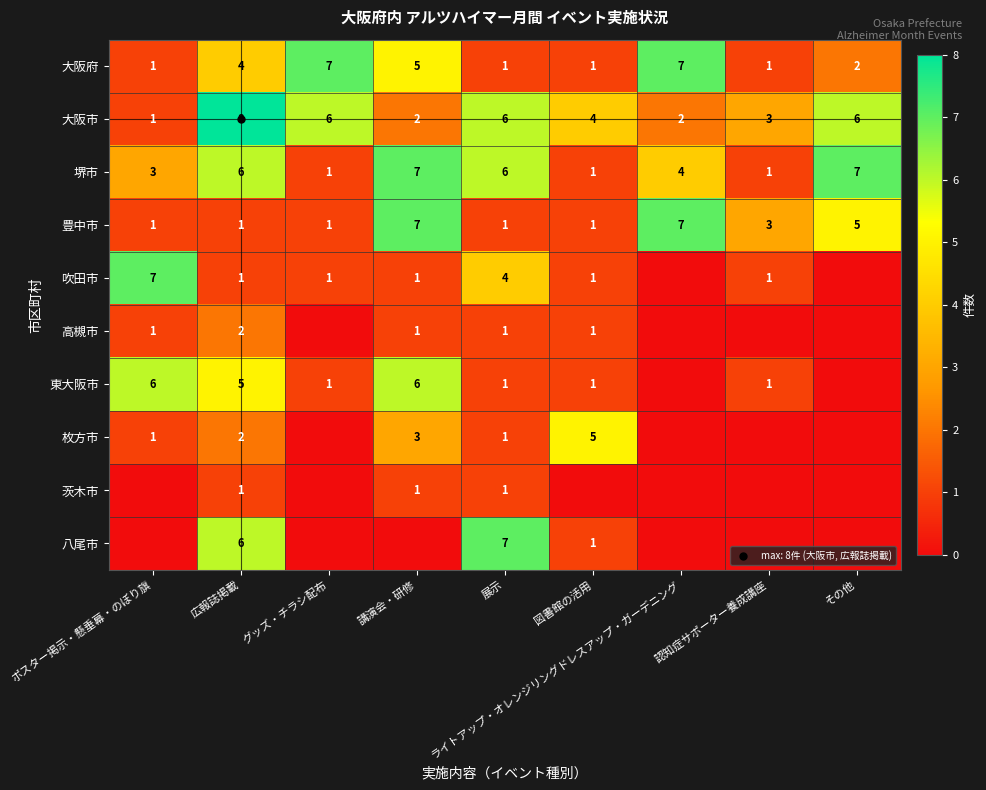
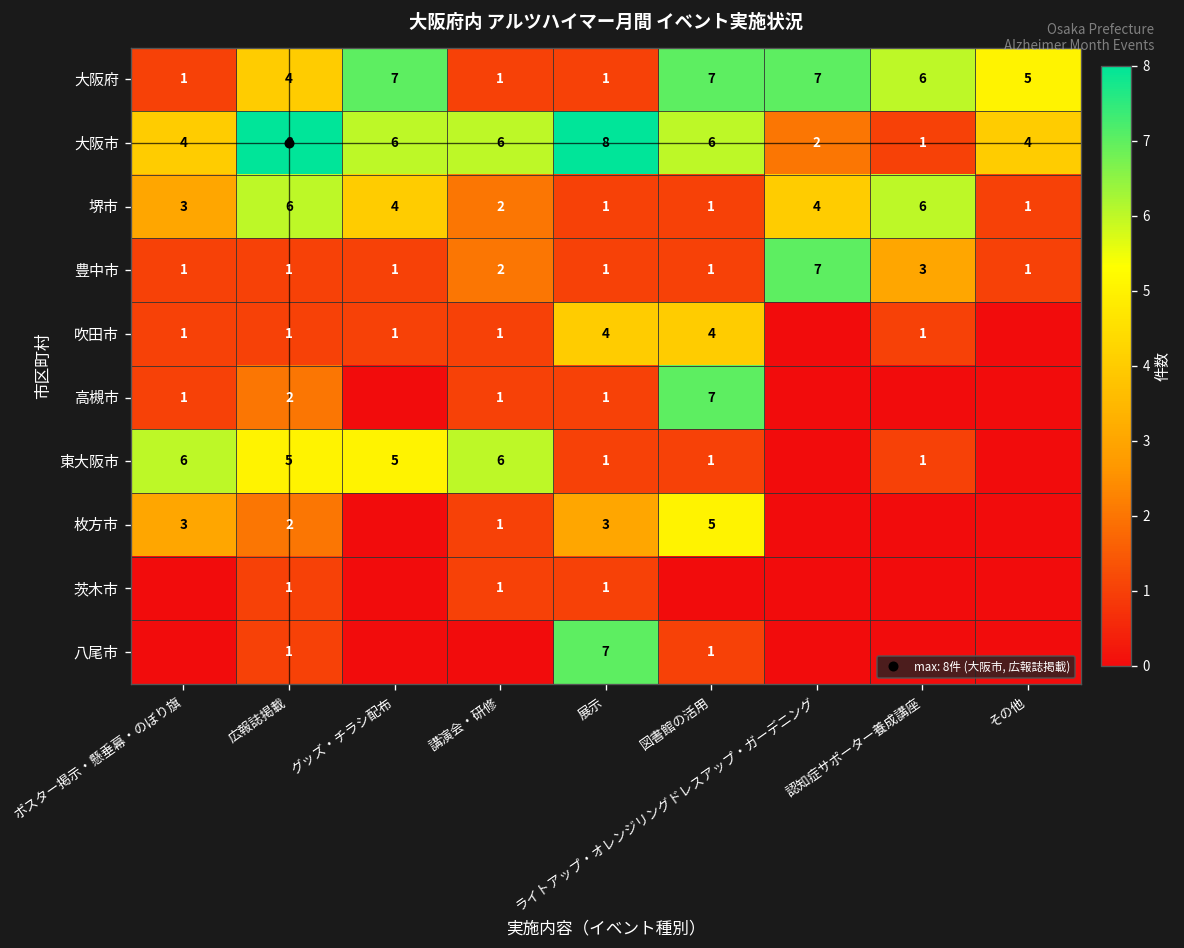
  {
    "大阪府": {
      "ポスター掲示・懸垂幕・のぼり旗": 1,
      "広報誌掲載": 4,
      "グッズ・チラシ配布": 7,
-     "講演会・研修": 5,
+     "講演会・研修": 1,
      "展示": 1,
-     "図書館の活用": 1,
+     "図書館の活用": 7,
      "ライトアップ・オレンジリングドレスアップ・ガーデニング": 7,
-     "認知症サポーター養成講座": 1,
-     "その他": 2
+     "認知症サポーター養成講座": 6,
+     "その他": 5
    },
    "大阪市": {
-     "ポスター掲示・懸垂幕・のぼり旗": 1,
+     "ポスター掲示・懸垂幕・のぼり旗": 4,
      "グッズ・チラシ配布": 6,
-     "講演会・研修": 2,
-     "展示": 6,
-     "図書館の活用": 4,
+     "講演会・研修": 6,
+     "展示": 8,
+     "図書館の活用": 6,
      "ライトアップ・オレンジリングドレスアップ・ガーデニング": 2,
-     "認知症サポーター養成講座": 3,
-     "その他": 6
+     "認知症サポーター養成講座": 1,
+     "その他": 4
    },
    "堺市": {
      "ポスター掲示・懸垂幕・のぼり旗": 3,
      "広報誌掲載": 6,
-     "グッズ・チラシ配布": 1,
-     "講演会・研修": 7,
-     "展示": 6,
+     "グッズ・チラシ配布": 4,
+     "講演会・研修": 2,
+     "展示": 1,
      "図書館の活用": 1,
      "ライトアップ・オレンジリングドレスアップ・ガーデニング": 4,
-     "認知症サポーター養成講座": 1,
-     "その他": 7
+     "認知症サポーター養成講座": 6,
+     "その他": 1
    },
    "豊中市": {
      "ポスター掲示・懸垂幕・のぼり旗": 1,
      "広報誌掲載": 1,
      "グッズ・チラシ配布": 1,
-     "講演会・研修": 7,
+     "講演会・研修": 2,
      "展示": 1,
      "図書館の活用": 1,
      "ライトアップ・オレンジリングドレスアップ・ガーデニング": 7,
      "認知症サポーター養成講座": 3,
-     "その他": 5
+     "その他": 1
    },
    "吹田市": {
-     "ポスター掲示・懸垂幕・のぼり旗": 7,
+     "ポスター掲示・懸垂幕・のぼり旗": 1,
      "広報誌掲載": 1,
      "グッズ・チラシ配布": 1,
      "講演会・研修": 1,
      "展示": 4,
-     "図書館の活用": 1,
+     "図書館の活用": 4,
      "認知症サポーター養成講座": 1
    },
    "高槻市": {
      "ポスター掲示・懸垂幕・のぼり旗": 1,
      "広報誌掲載": 2,
      "講演会・研修": 1,
      "展示": 1,
-     "図書館の活用": 1
+     "図書館の活用": 7
    },
    "東大阪市": {
      "ポスター掲示・懸垂幕・のぼり旗": 6,
      "広報誌掲載": 5,
-     "グッズ・チラシ配布": 1,
+     "グッズ・チラシ配布": 5,
      "講演会・研修": 6,
      "展示": 1,
      "図書館の活用": 1,
      "認知症サポーター養成講座": 1
    },
    "枚方市": {
-     "ポスター掲示・懸垂幕・のぼり旗": 1,
+     "ポスター掲示・懸垂幕・のぼり旗": 3,
      "広報誌掲載": 2,
-     "講演会・研修": 3,
-     "展示": 1,
+     "講演会・研修": 1,
+     "展示": 3,
      "図書館の活用": 5
    },
    "茨木市": {
      "広報誌掲載": 1,
      "講演会・研修": 1,
      "展示": 1
    },
    "八尾市": {
-     "広報誌掲載": 6,
+     "広報誌掲載": 1,
      "展示": 7,
      "図書館の活用": 1
    }
  }
